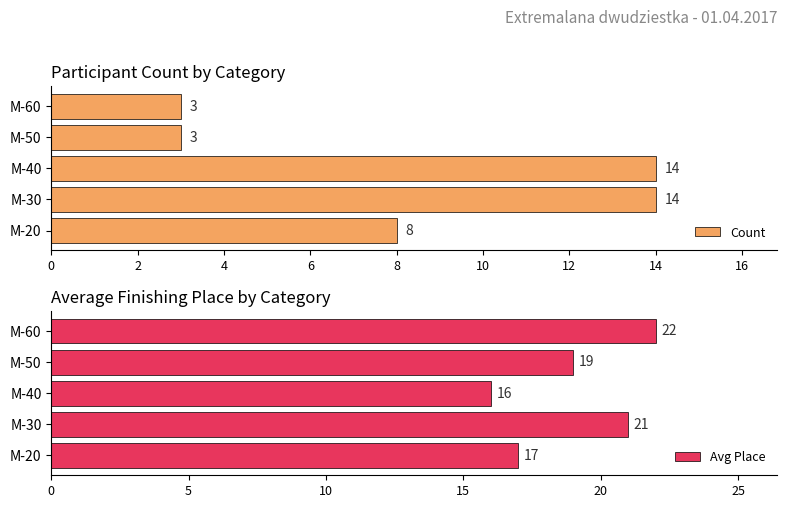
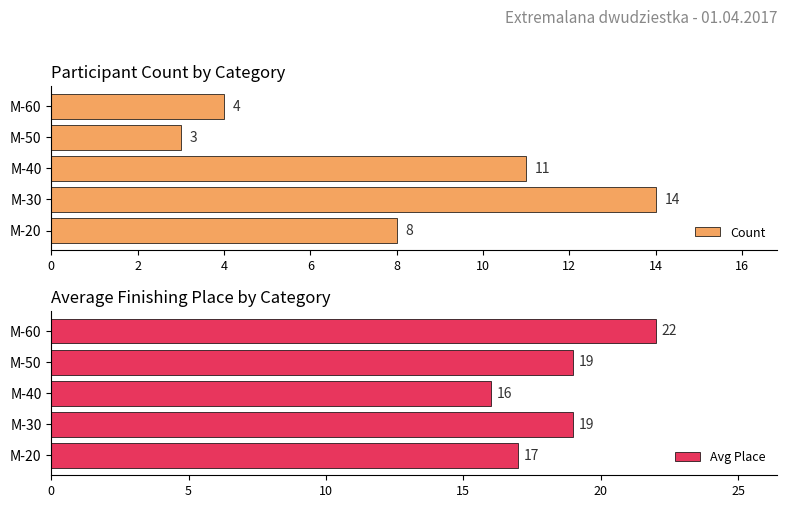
  {
    "Participant Count by Category": {
-     "M-60": 3,
+     "M-60": 4,
      "M-50": 3,
-     "M-40": 14,
+     "M-40": 11,
      "M-30": 14,
      "M-20": 8
    },
    "Average Finishing Place by Category": {
      "M-60": 22,
      "M-50": 19,
      "M-40": 16,
-     "M-30": 21,
+     "M-30": 19,
      "M-20": 17
    }
  }
